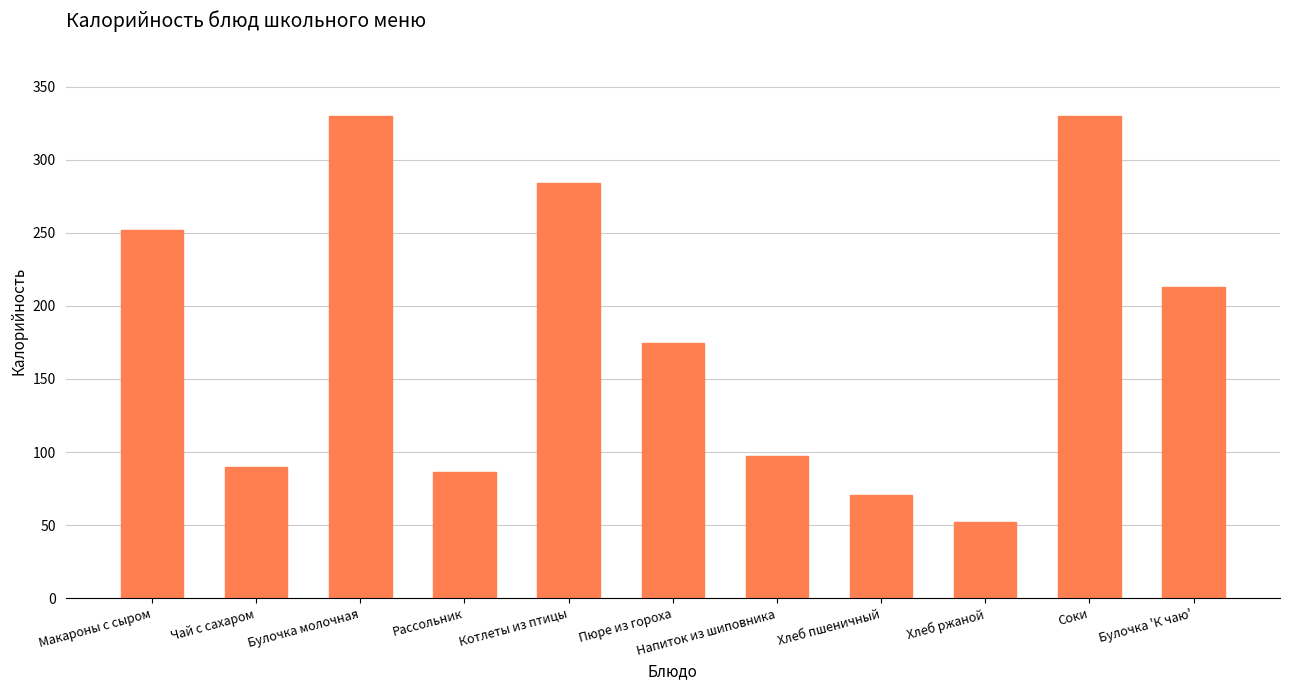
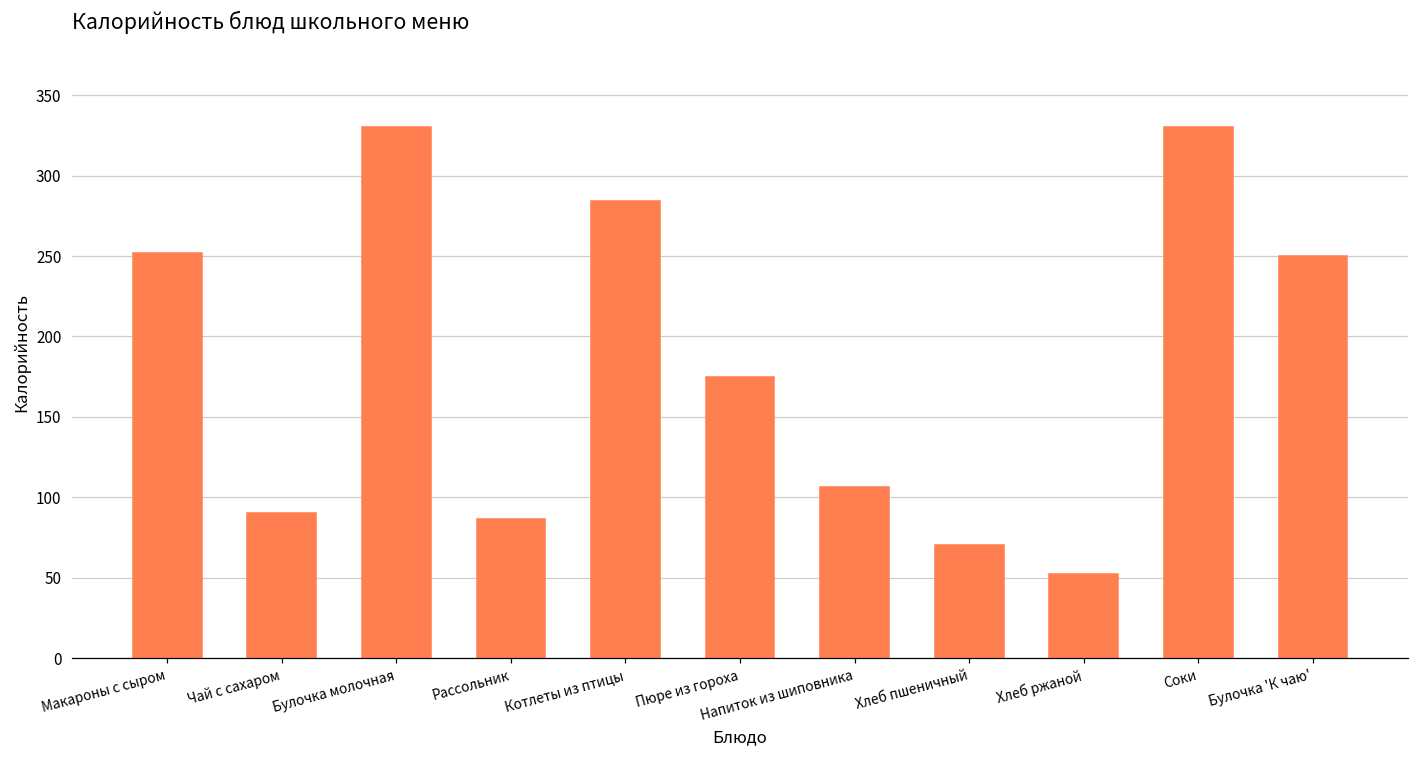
  {
    "Макароны с сыром": 252,
    "Чай с сахаром": 90,
    "Булочка молочная": 330,
    "Рассольник": 86,
    "Котлеты из птицы": 284,
    "Пюре из гороха": 175,
-   "Напиток из шиповника": 97,
+   "Напиток из шиповника": 106,
    "Хлеб пшеничный": 71,
    "Хлеб ржаной": 52,
    "Соки": 330,
-   "Булочка 'К чаю'": 213
+   "Булочка 'К чаю'": 250
  }
